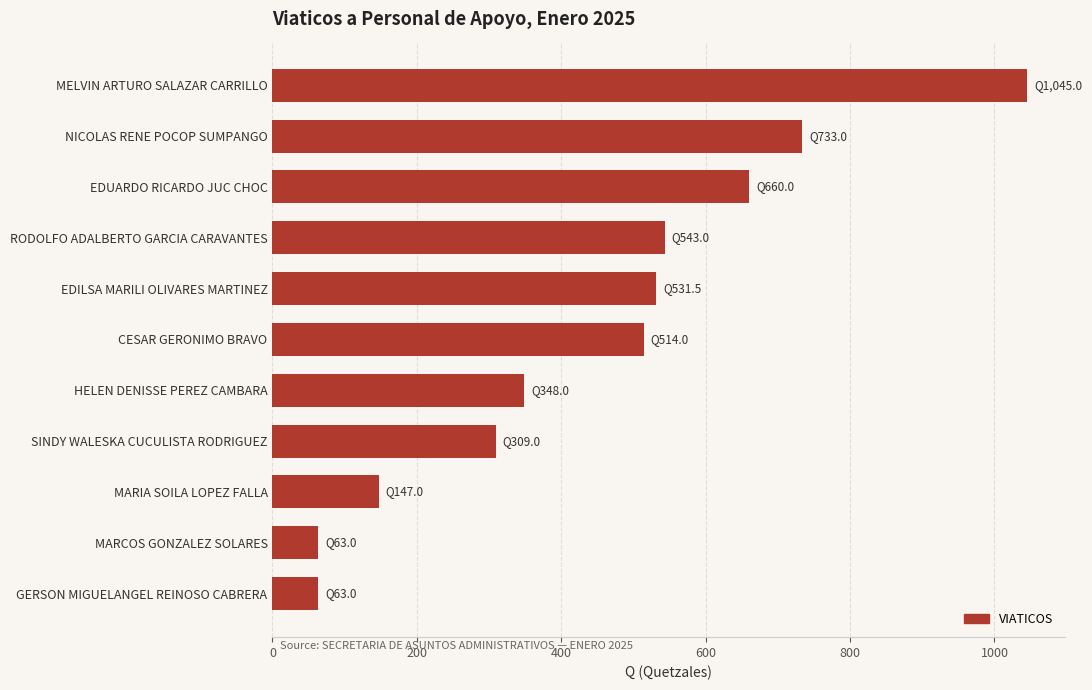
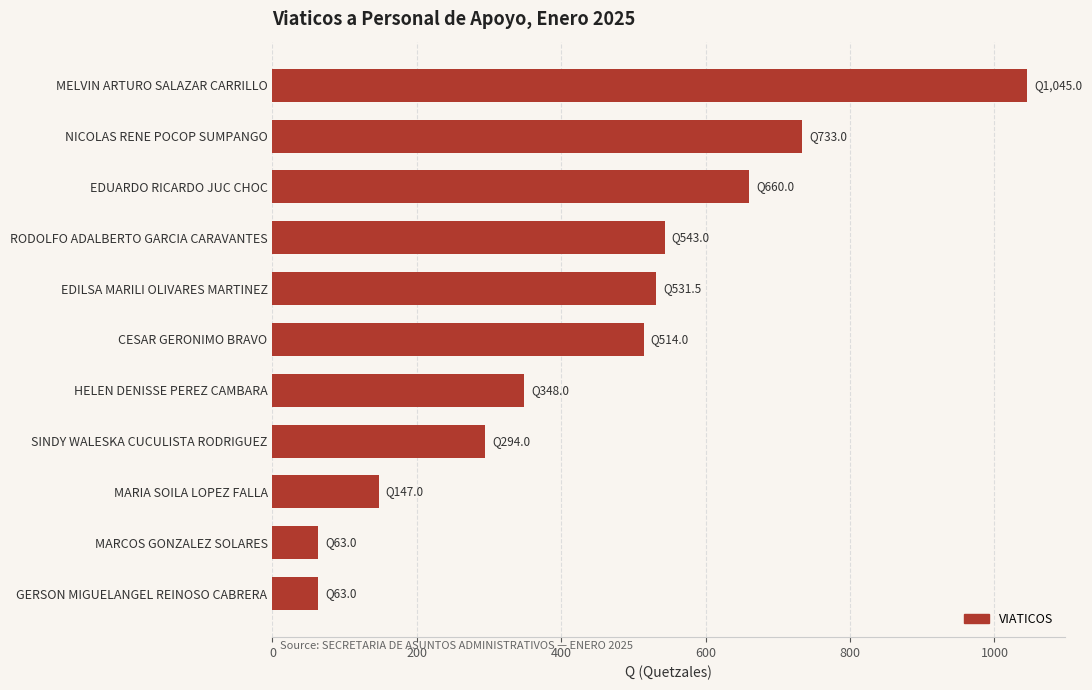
  {
-   "SINDY WALESKA CUCULISTA RODRIGUEZ": 309.0
+   "SINDY WALESKA CUCULISTA RODRIGUEZ": 294.0
  }
